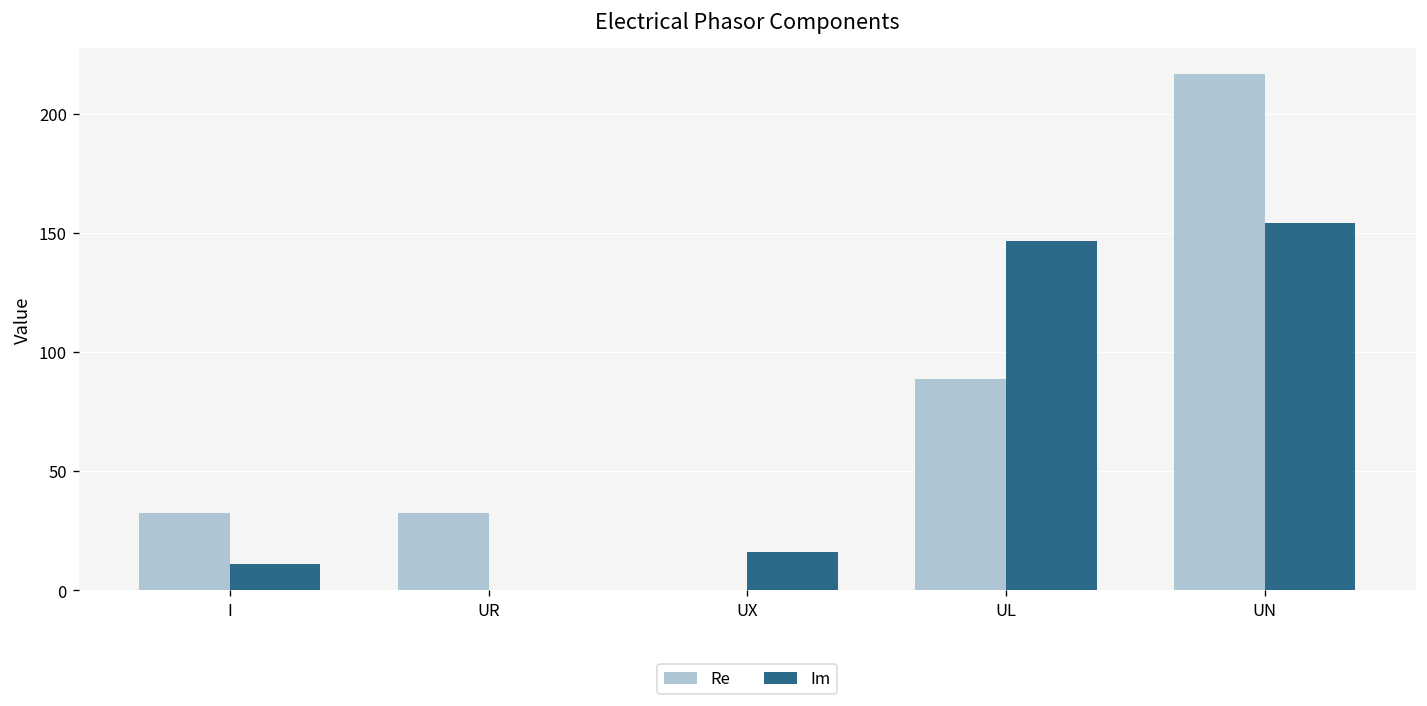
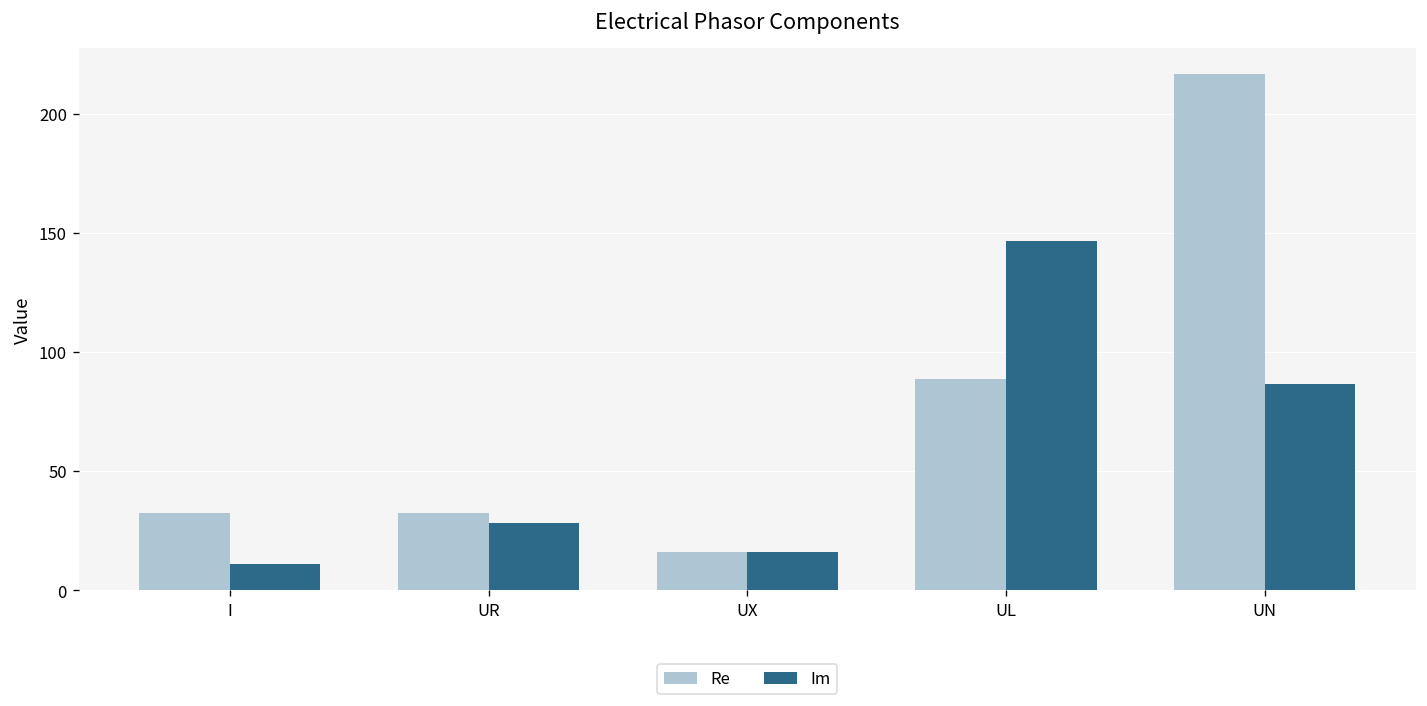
  {
    "Re": {
      "I": 33,
      "UR": 33,
-     "UX": 0,
+     "UX": 16,
      "UL": 89,
      "UN": 217
    },
    "Im": {
      "I": 11,
-     "UR": 0,
+     "UR": 28,
      "UX": 16,
      "UL": 147,
-     "UN": 154
+     "UN": 87
    }
  }
